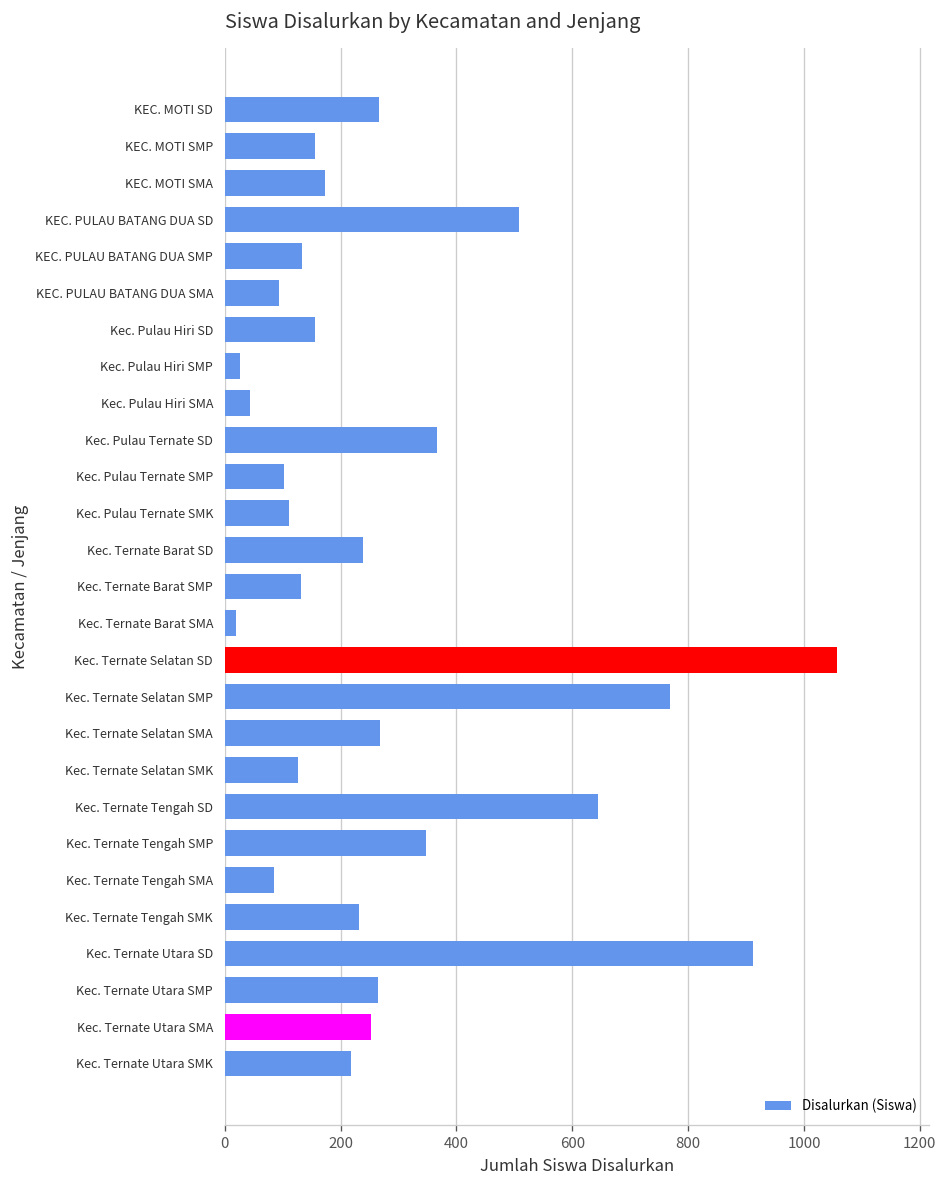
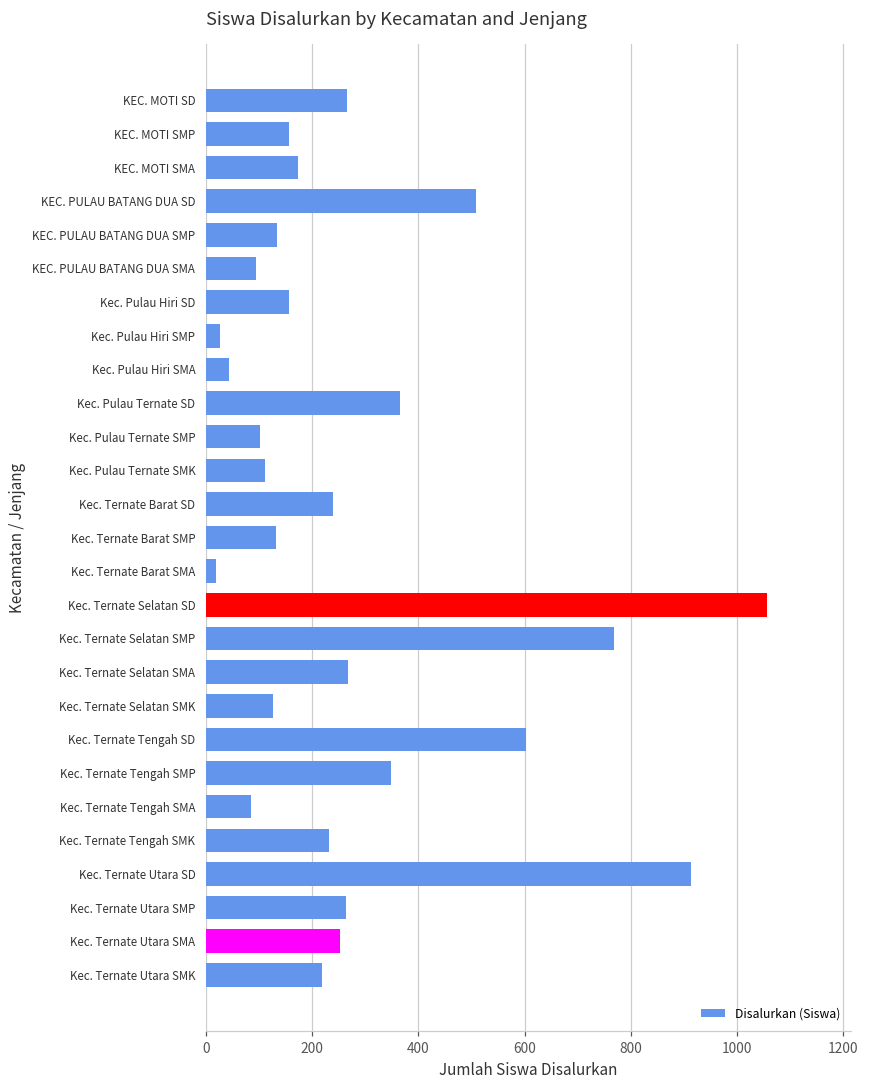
  {
    "KEC. MOTI SD": 270,
    "KEC. MOTI SMP": 160,
    "KEC. MOTI SMA": 170,
    "KEC. PULAU BATANG DUA SD": 510,
    "KEC. PULAU BATANG DUA SMP": 130,
    "KEC. PULAU BATANG DUA SMA": 90,
    "Kec. Pulau Hiri SD": 160,
    "Kec. Pulau Hiri SMP": 30,
    "Kec. Pulau Hiri SMA": 40,
    "Kec. Pulau Ternate SD": 370,
    "Kec. Pulau Ternate SMP": 100,
    "Kec. Pulau Ternate SMK": 110,
    "Kec. Ternate Barat SD": 240,
    "Kec. Ternate Barat SMP": 130,
    "Kec. Ternate Barat SMA": 20,
    "Kec. Ternate Selatan SD": 1060,
    "Kec. Ternate Selatan SMP": 770,
    "Kec. Ternate Selatan SMA": 270,
    "Kec. Ternate Selatan SMK": 130,
-   "Kec. Ternate Tengah SD": 640,
+   "Kec. Ternate Tengah SD": 600,
    "Kec. Ternate Tengah SMP": 350,
    "Kec. Ternate Tengah SMA": 90,
    "Kec. Ternate Tengah SMK": 230,
    "Kec. Ternate Utara SD": 910,
    "Kec. Ternate Utara SMP": 260,
    "Kec. Ternate Utara SMA": 250,
    "Kec. Ternate Utara SMK": 220
  }
